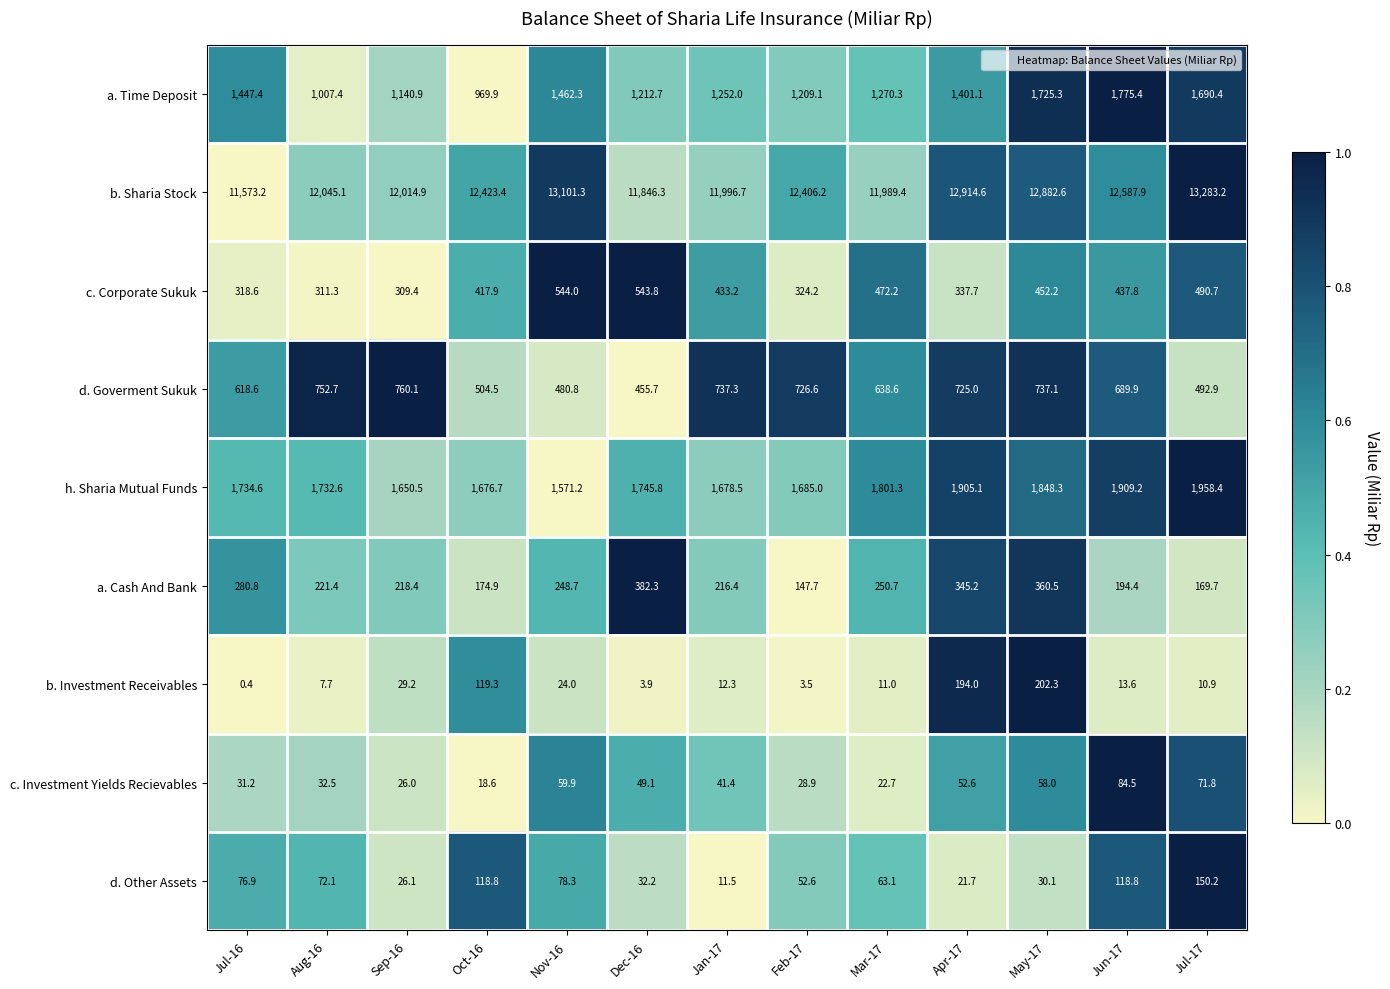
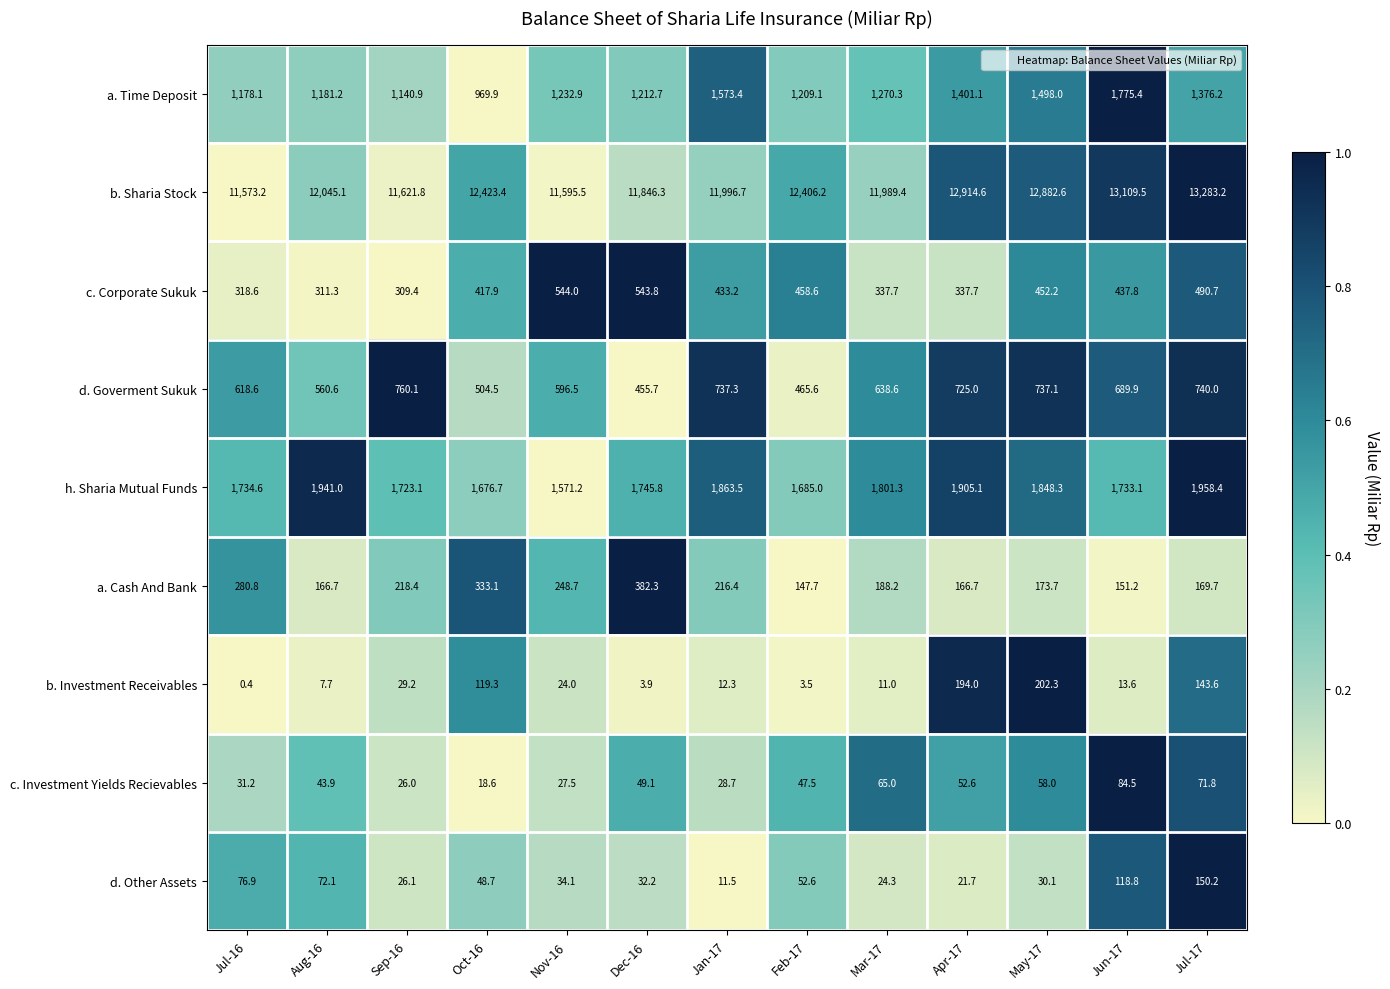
  {
    "a. Time Deposit": {
-     "Jul-16": "1,447.4",
-     "Aug-16": "1,007.4",
+     "Jul-16": "1,178.1",
+     "Aug-16": "1,181.2",
      "Sep-16": "1,140.9",
      "Oct-16": "969.9",
-     "Nov-16": "1,462.3",
+     "Nov-16": "1,232.9",
      "Dec-16": "1,212.7",
-     "Jan-17": "1,252.0",
+     "Jan-17": "1,573.4",
      "Feb-17": "1,209.1",
      "Mar-17": "1,270.3",
      "Apr-17": "1,401.1",
-     "May-17": "1,725.3",
+     "May-17": "1,498.0",
      "Jun-17": "1,775.4",
-     "Jul-17": "1,690.4"
+     "Jul-17": "1,376.2"
    },
    "b. Sharia Stock": {
      "Jul-16": "11,573.2",
      "Aug-16": "12,045.1",
-     "Sep-16": "12,014.9",
+     "Sep-16": "11,621.8",
      "Oct-16": "12,423.4",
-     "Nov-16": "13,101.3",
+     "Nov-16": "11,595.5",
      "Dec-16": "11,846.3",
      "Jan-17": "11,996.7",
      "Feb-17": "12,406.2",
      "Mar-17": "11,989.4",
      "Apr-17": "12,914.6",
      "May-17": "12,882.6",
-     "Jun-17": "12,587.9",
+     "Jun-17": "13,109.5",
      "Jul-17": "13,283.2"
    },
    "c. Corporate Sukuk": {
      "Jul-16": "318.6",
      "Aug-16": "311.3",
      "Sep-16": "309.4",
      "Oct-16": "417.9",
      "Nov-16": "544.0",
      "Dec-16": "543.8",
      "Jan-17": "433.2",
-     "Feb-17": "324.2",
-     "Mar-17": "472.2",
+     "Feb-17": "458.6",
+     "Mar-17": "337.7",
      "Apr-17": "337.7",
      "May-17": "452.2",
      "Jun-17": "437.8",
      "Jul-17": "490.7"
    },
    "d. Goverment Sukuk": {
      "Jul-16": "618.6",
-     "Aug-16": "752.7",
+     "Aug-16": "560.6",
      "Sep-16": "760.1",
      "Oct-16": "504.5",
-     "Nov-16": "480.8",
+     "Nov-16": "596.5",
      "Dec-16": "455.7",
      "Jan-17": "737.3",
-     "Feb-17": "726.6",
+     "Feb-17": "465.6",
      "Mar-17": "638.6",
      "Apr-17": "725.0",
      "May-17": "737.1",
      "Jun-17": "689.9",
-     "Jul-17": "492.9"
+     "Jul-17": "740.0"
    },
    "h. Sharia Mutual Funds": {
      "Jul-16": "1,734.6",
-     "Aug-16": "1,732.6",
-     "Sep-16": "1,650.5",
+     "Aug-16": "1,941.0",
+     "Sep-16": "1,723.1",
      "Oct-16": "1,676.7",
      "Nov-16": "1,571.2",
      "Dec-16": "1,745.8",
-     "Jan-17": "1,678.5",
+     "Jan-17": "1,863.5",
      "Feb-17": "1,685.0",
      "Mar-17": "1,801.3",
      "Apr-17": "1,905.1",
      "May-17": "1,848.3",
-     "Jun-17": "1,909.2",
+     "Jun-17": "1,733.1",
      "Jul-17": "1,958.4"
    },
    "a. Cash And Bank": {
      "Jul-16": "280.8",
-     "Aug-16": "221.4",
+     "Aug-16": "166.7",
      "Sep-16": "218.4",
-     "Oct-16": "174.9",
+     "Oct-16": "333.1",
      "Nov-16": "248.7",
      "Dec-16": "382.3",
      "Jan-17": "216.4",
      "Feb-17": "147.7",
-     "Mar-17": "250.7",
-     "Apr-17": "345.2",
-     "May-17": "360.5",
-     "Jun-17": "194.4",
+     "Mar-17": "188.2",
+     "Apr-17": "166.7",
+     "May-17": "173.7",
+     "Jun-17": "151.2",
      "Jul-17": "169.7"
    },
    "b. Investment Receivables": {
      "Jul-16": "0.4",
      "Aug-16": "7.7",
      "Sep-16": "29.2",
      "Oct-16": "119.3",
      "Nov-16": "24.0",
      "Dec-16": "3.9",
      "Jan-17": "12.3",
      "Feb-17": "3.5",
      "Mar-17": "11.0",
      "Apr-17": "194.0",
      "May-17": "202.3",
      "Jun-17": "13.6",
-     "Jul-17": "10.9"
+     "Jul-17": "143.6"
    },
    "c. Investment Yields Recievables": {
      "Jul-16": "31.2",
-     "Aug-16": "32.5",
+     "Aug-16": "43.9",
      "Sep-16": "26.0",
      "Oct-16": "18.6",
-     "Nov-16": "59.9",
+     "Nov-16": "27.5",
      "Dec-16": "49.1",
-     "Jan-17": "41.4",
-     "Feb-17": "28.9",
-     "Mar-17": "22.7",
+     "Jan-17": "28.7",
+     "Feb-17": "47.5",
+     "Mar-17": "65.0",
      "Apr-17": "52.6",
      "May-17": "58.0",
      "Jun-17": "84.5",
      "Jul-17": "71.8"
    },
    "d. Other Assets": {
      "Jul-16": "76.9",
      "Aug-16": "72.1",
      "Sep-16": "26.1",
-     "Oct-16": "118.8",
-     "Nov-16": "78.3",
+     "Oct-16": "48.7",
+     "Nov-16": "34.1",
      "Dec-16": "32.2",
      "Jan-17": "11.5",
      "Feb-17": "52.6",
-     "Mar-17": "63.1",
+     "Mar-17": "24.3",
      "Apr-17": "21.7",
      "May-17": "30.1",
      "Jun-17": "118.8",
      "Jul-17": "150.2"
    }
  }
